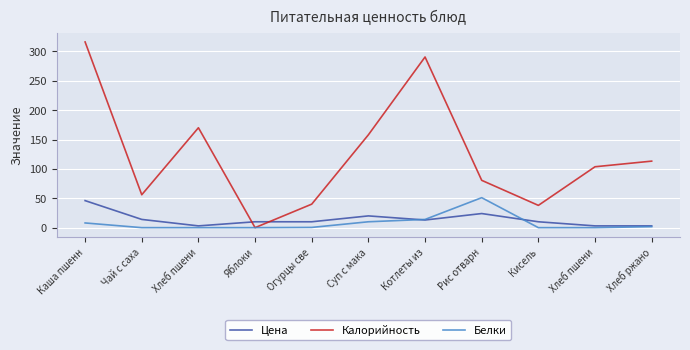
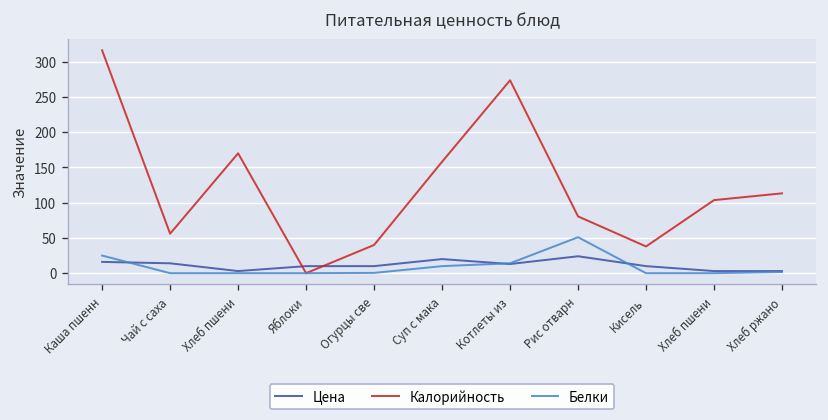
  {
    "Цена": {
-     "Каша пшенн": 50,
+     "Каша пшенн": 20,
      "Чай с саха": 10,
      "Яблоки": 10,
      "Огурцы све": 10,
      "Суп с мака": 20,
      "Рис отварн": 20,
      "Кисель": 10
    },
    "Калорийность": {
      "Каша пшенн": 320,
      "Чай с саха": 60,
      "Огурцы све": 40,
      "Суп с мака": 160,
-     "Котлеты из": 290,
+     "Котлеты из": 270,
      "Рис отварн": 80,
      "Кисель": 40,
      "Хлеб ржано": 110
    },
    "Белки": {
-     "Каша пшенн": 10,
+     "Каша пшенн": 30,
      "Чай с саха": 0,
      "Огурцы све": 0,
      "Суп с мака": 10,
      "Рис отварн": 50,
      "Кисель": 0
    }
  }
